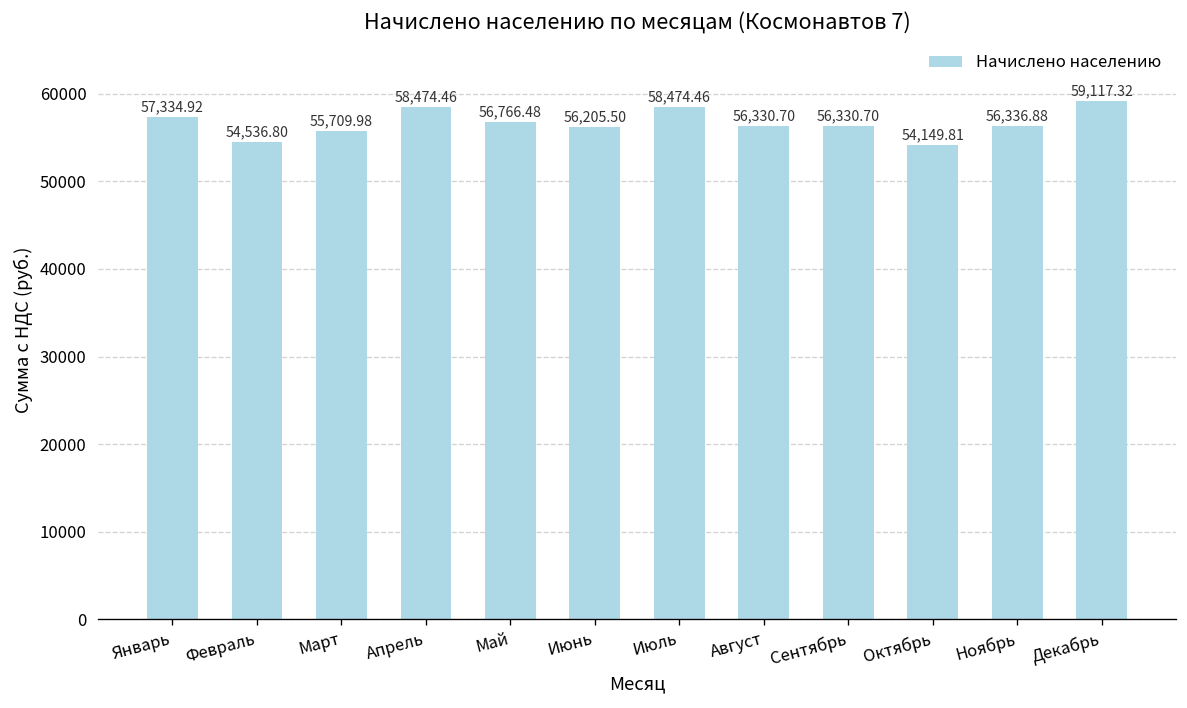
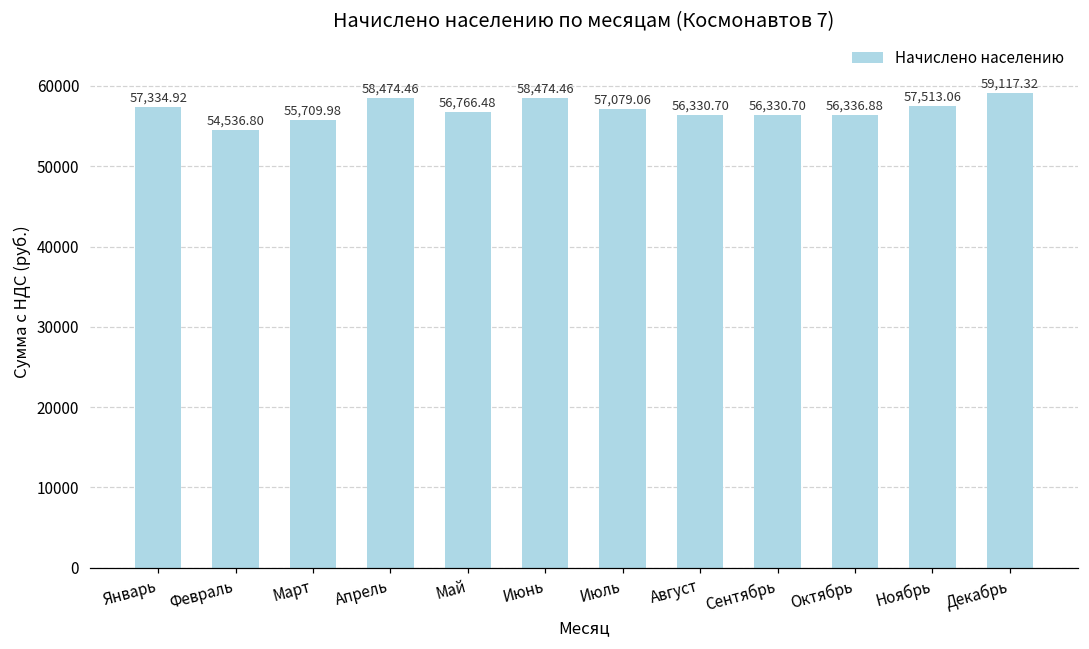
  {
    "Январь": "57,334.92",
    "Февраль": "54,536.80",
    "Март": "55,709.98",
    "Апрель": "58,474.46",
    "Май": "56,766.48",
-   "Июнь": "56,205.50",
-   "Июль": "58,474.46",
+   "Июнь": "58,474.46",
+   "Июль": "57,079.06",
    "Август": "56,330.70",
    "Сентябрь": "56,330.70",
-   "Октябрь": "54,149.81",
-   "Ноябрь": "56,336.88",
+   "Октябрь": "56,336.88",
+   "Ноябрь": "57,513.06",
    "Декабрь": "59,117.32"
  }
